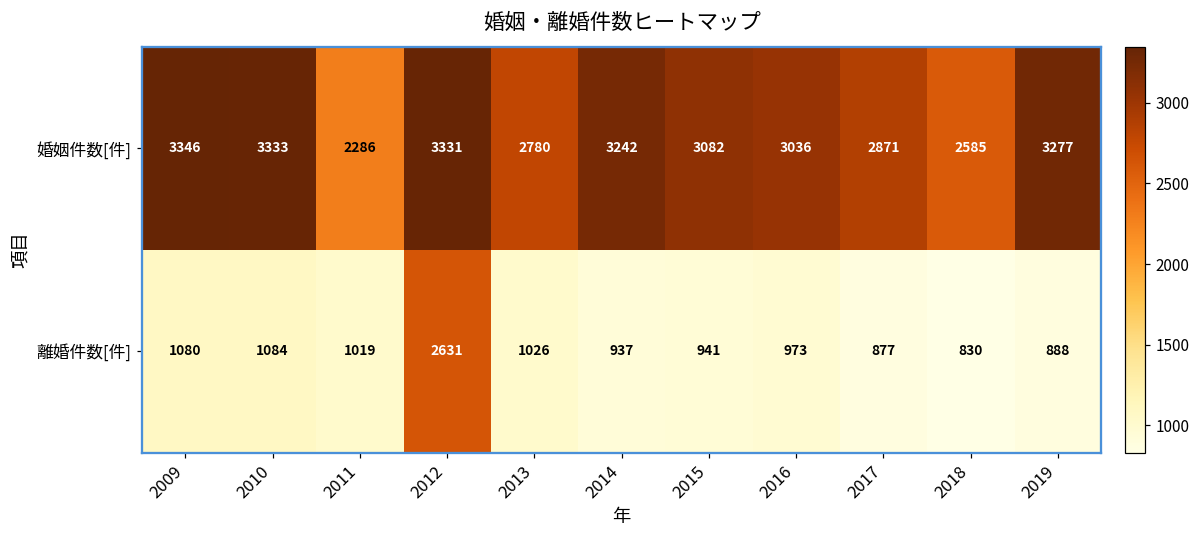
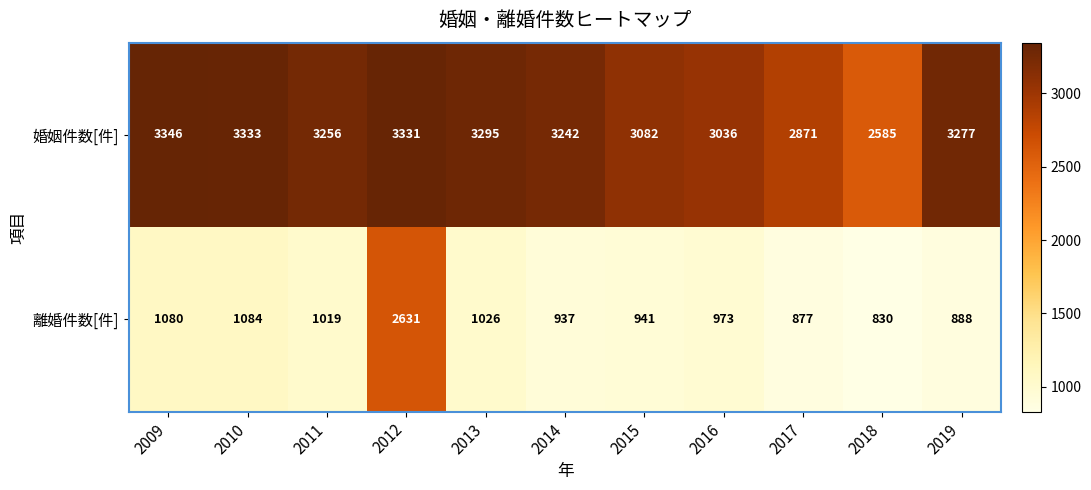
  {
    "婚姻件数[件]": {
      "2009": 3346,
      "2010": 3333,
-     "2011": 2286,
+     "2011": 3256,
      "2012": 3331,
-     "2013": 2780,
+     "2013": 3295,
      "2014": 3242,
      "2015": 3082,
      "2016": 3036,
      "2017": 2871,
      "2018": 2585,
      "2019": 3277
    },
    "離婚件数[件]": {
      "2009": 1080,
      "2010": 1084,
      "2011": 1019,
      "2012": 2631,
      "2013": 1026,
      "2014": 937,
      "2015": 941,
      "2016": 973,
      "2017": 877,
      "2018": 830,
      "2019": 888
    }
  }
